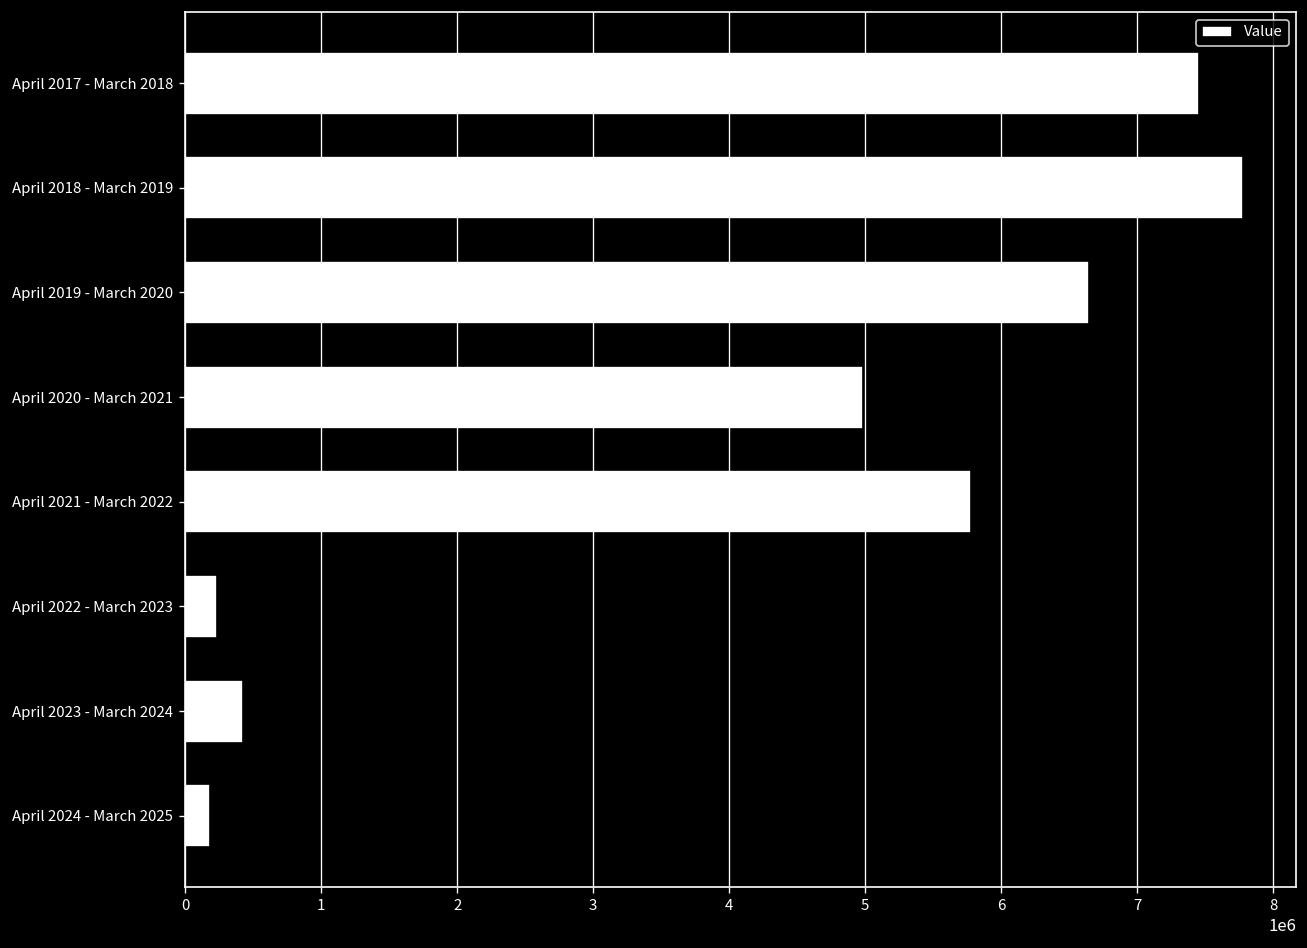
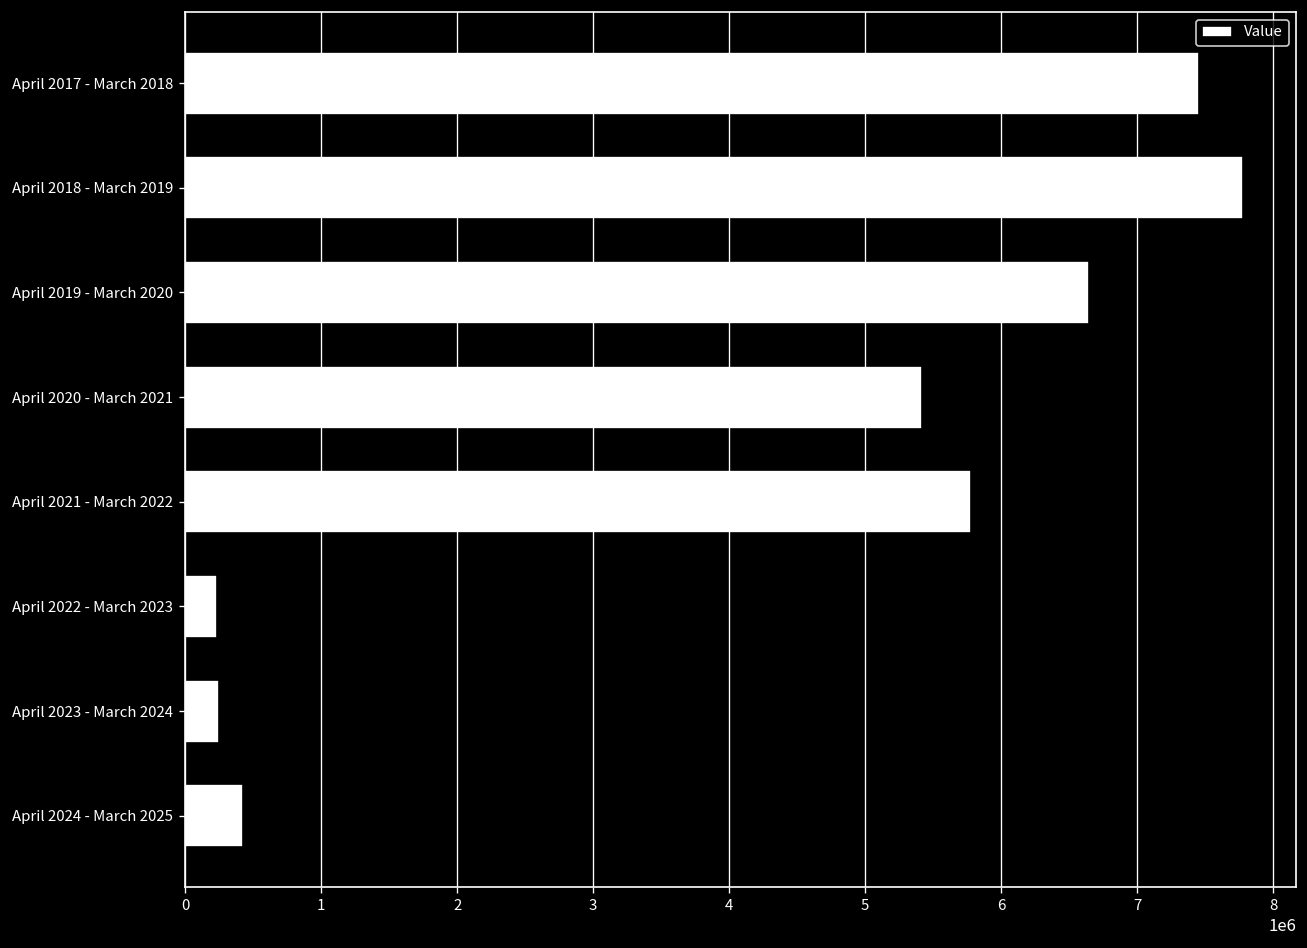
  {
    "April 2017 - March 2018": 7460000,
    "April 2018 - March 2019": 7780000,
    "April 2019 - March 2020": 6650000,
-   "April 2020 - March 2021": 4980000,
+   "April 2020 - March 2021": 5420000,
    "April 2021 - March 2022": 5770000,
    "April 2022 - March 2023": 230000,
-   "April 2023 - March 2024": 430000,
-   "April 2024 - March 2025": 190000
+   "April 2023 - March 2024": 250000,
+   "April 2024 - March 2025": 430000
  }
